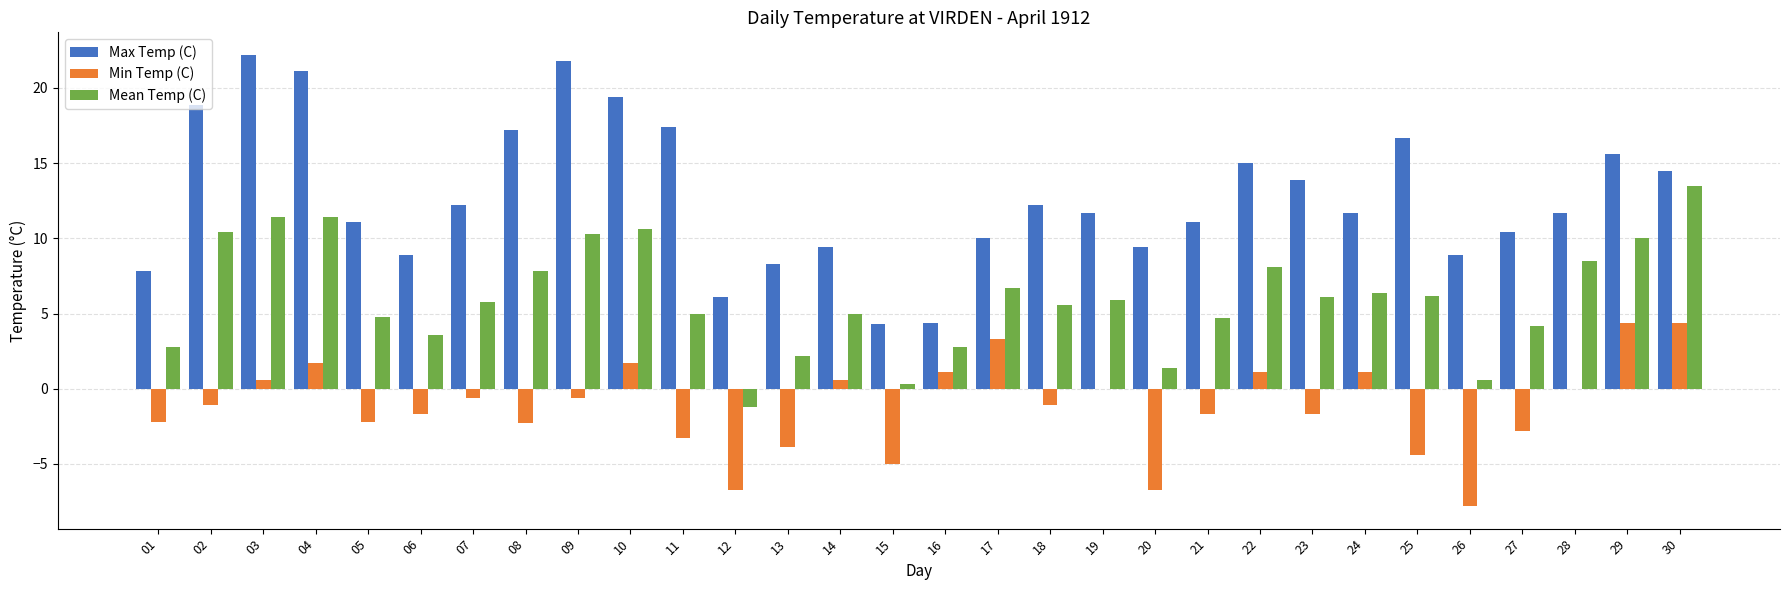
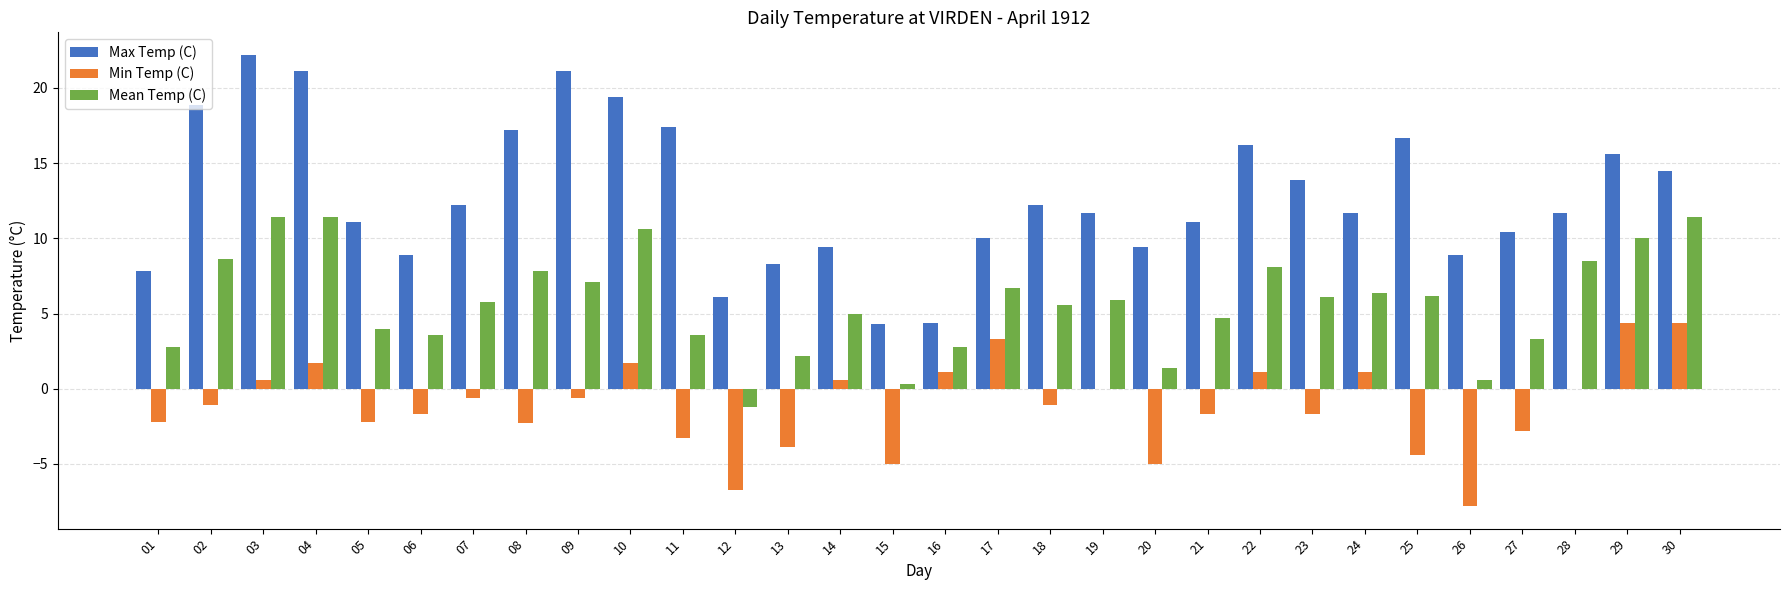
  {
    "Max Temp (C)": {
      "01": 7.8,
      "03": 22.2,
      "04": 21.1,
      "05": 11.1,
      "06": 8.9,
      "07": 12.2,
      "08": 17.2,
-     "09": 21.8,
+     "09": 21.1,
      "10": 19.4,
      "11": 17.4,
      "12": 6.1,
      "13": 8.3,
      "14": 9.4,
      "15": 4.3,
      "16": 4.4,
      "17": 10.0,
      "18": 12.2,
      "19": 11.7,
      "20": 9.4,
      "21": 11.1,
-     "22": 15.0,
+     "22": 16.2,
      "23": 13.9,
      "24": 11.7,
      "25": 16.7,
      "26": 8.9,
      "27": 10.4,
      "28": 11.7,
      "29": 15.6,
      "30": 14.5
    },
    "Min Temp (C)": {
      "01": -2.2,
      "02": -1.1,
      "03": 0.6,
      "04": 1.7,
      "05": -2.2,
      "06": -1.7,
      "07": -0.6,
      "08": -2.3,
      "09": -0.6,
      "10": 1.7,
      "11": -3.3,
      "12": -6.7,
      "13": -3.9,
      "14": 0.6,
      "15": -5.0,
      "16": 1.1,
      "17": 3.3,
      "18": -1.1,
      "19": 0.0,
-     "20": -6.7,
+     "20": -5.0,
      "21": -1.7,
      "22": 1.1,
      "23": -1.7,
      "24": 1.1,
      "25": -4.4,
      "26": -7.8,
      "27": -2.8,
      "28": 0.0,
      "29": 4.4,
      "30": 4.4
    },
    "Mean Temp (C)": {
      "01": 2.8,
-     "02": 10.4,
+     "02": 8.6,
      "03": 11.4,
      "04": 11.4,
-     "05": 4.8,
+     "05": 4.0,
      "06": 3.6,
      "07": 5.8,
      "08": 7.8,
-     "09": 10.3,
+     "09": 7.1,
      "10": 10.6,
-     "11": 5.0,
+     "11": 3.6,
      "12": -1.2,
      "13": 2.2,
      "14": 5.0,
      "15": 0.3,
      "16": 2.8,
      "17": 6.7,
      "18": 5.6,
      "19": 5.9,
      "20": 1.4,
      "21": 4.7,
      "22": 8.1,
      "23": 6.1,
      "24": 6.4,
      "25": 6.2,
      "26": 0.6,
-     "27": 4.2,
+     "27": 3.3,
      "28": 8.5,
      "29": 10.0,
-     "30": 13.5
+     "30": 11.4
    }
  }
